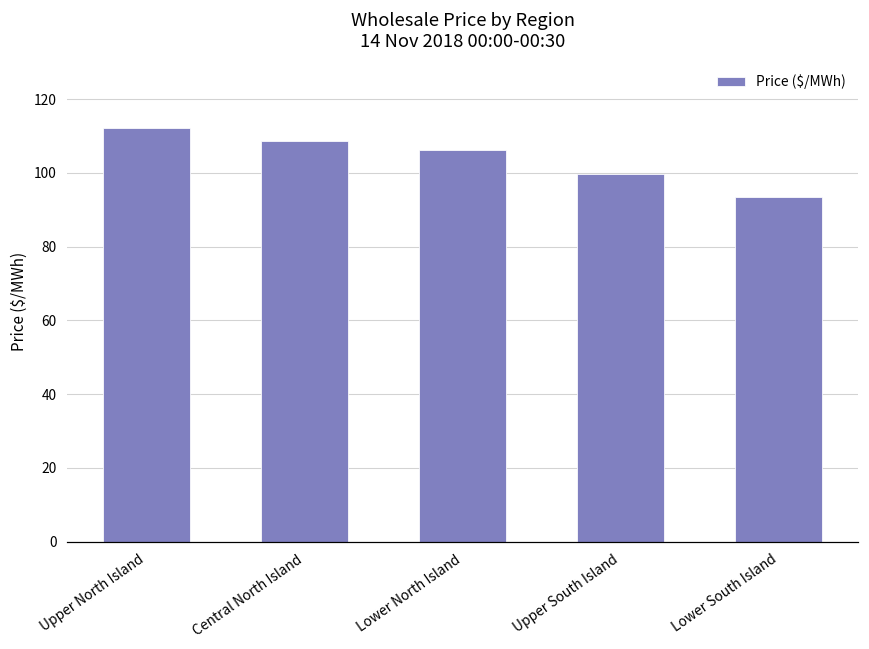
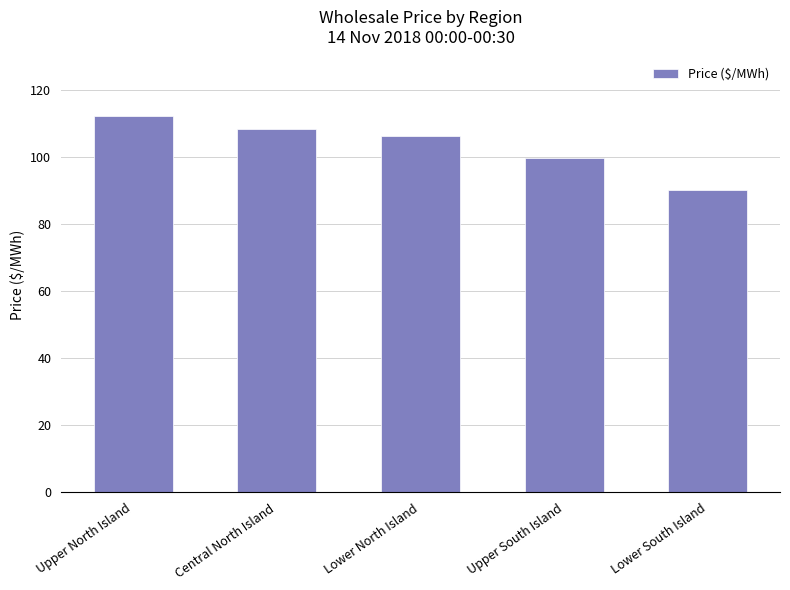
  {
    "Upper North Island": 112,
    "Central North Island": 109,
    "Lower North Island": 106,
    "Upper South Island": 100,
-   "Lower South Island": 93
+   "Lower South Island": 90
  }
